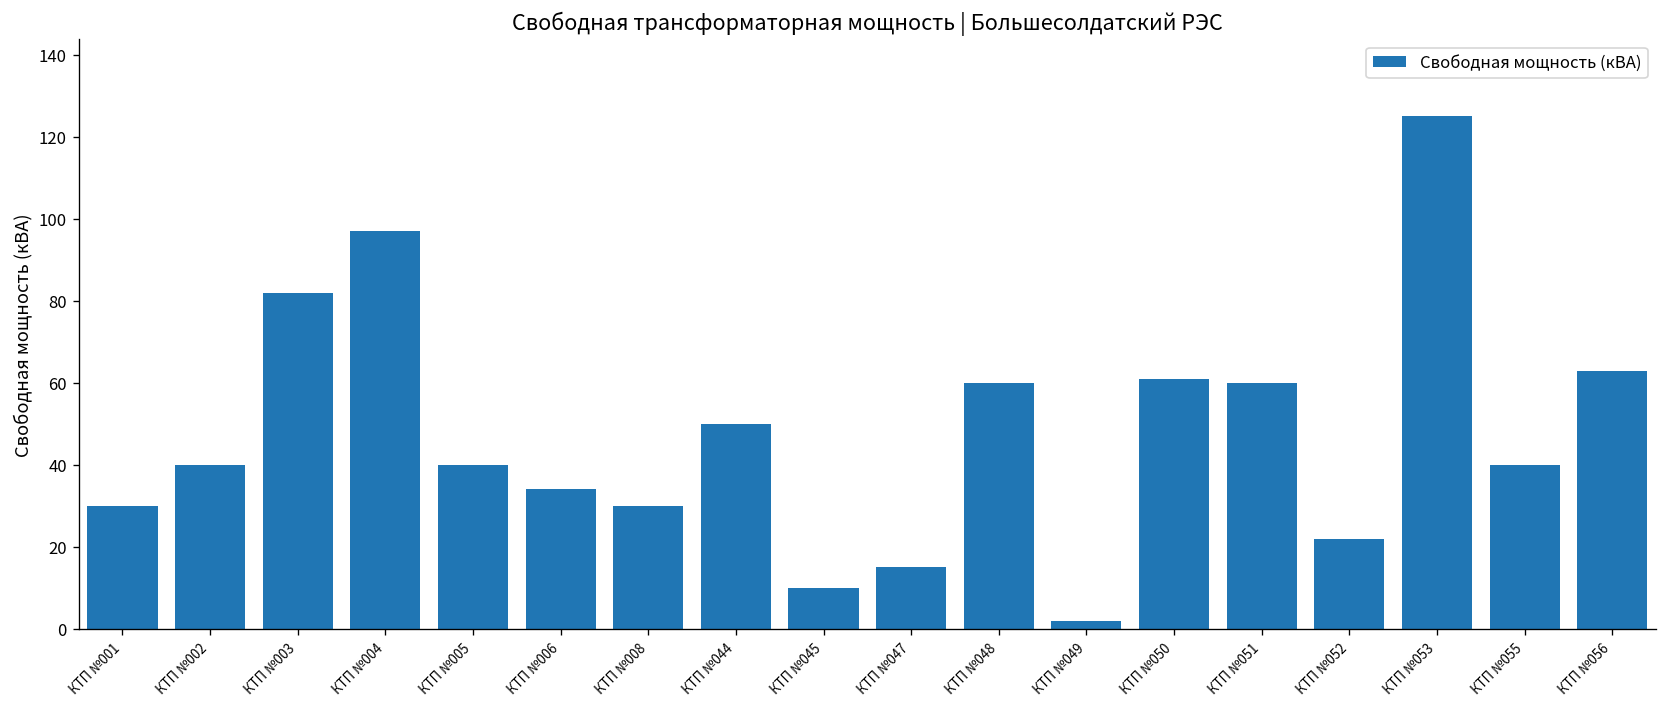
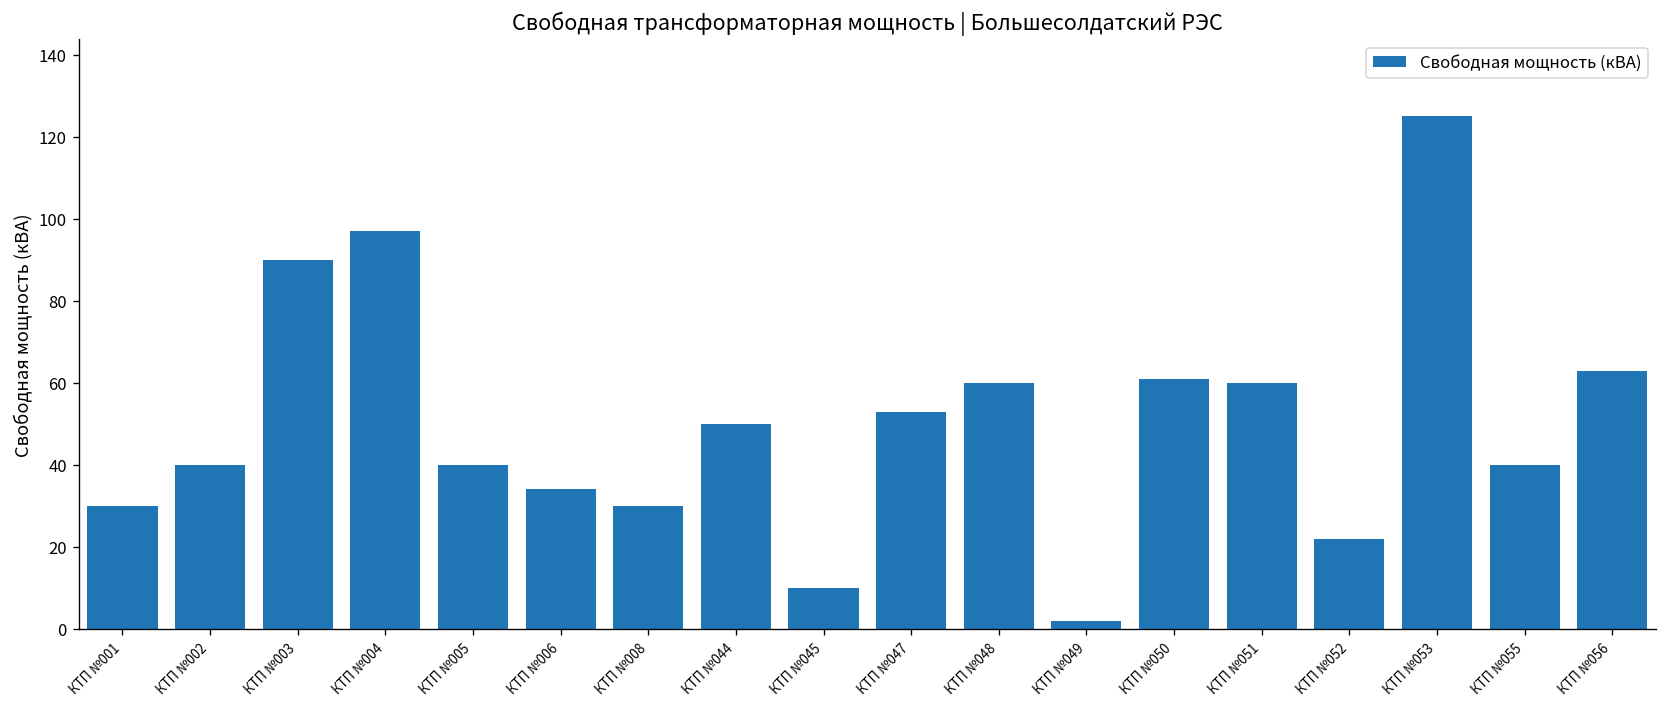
  {
    "КТП №001": 30,
    "КТП №002": 40,
-   "КТП №003": 82,
+   "КТП №003": 90,
    "КТП №004": 97,
    "КТП №005": 40,
    "КТП №006": 34,
    "КТП №008": 30,
    "КТП №044": 50,
    "КТП №045": 10,
-   "КТП №047": 15,
+   "КТП №047": 53,
    "КТП №048": 60,
    "КТП №049": 2,
    "КТП №050": 61,
    "КТП №051": 60,
    "КТП №052": 22,
    "КТП №053": 125,
    "КТП №055": 40,
    "КТП №056": 63
  }
